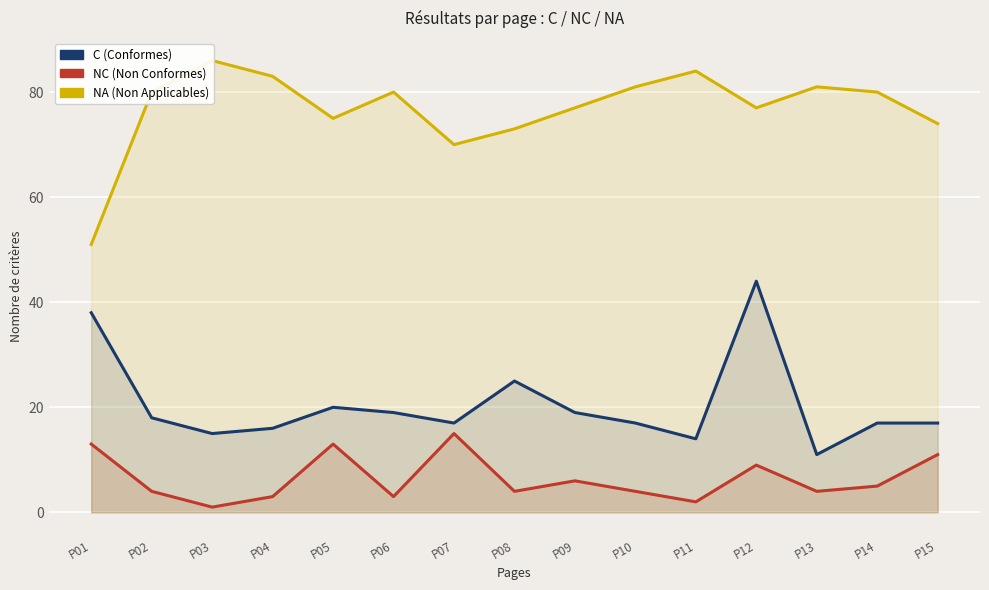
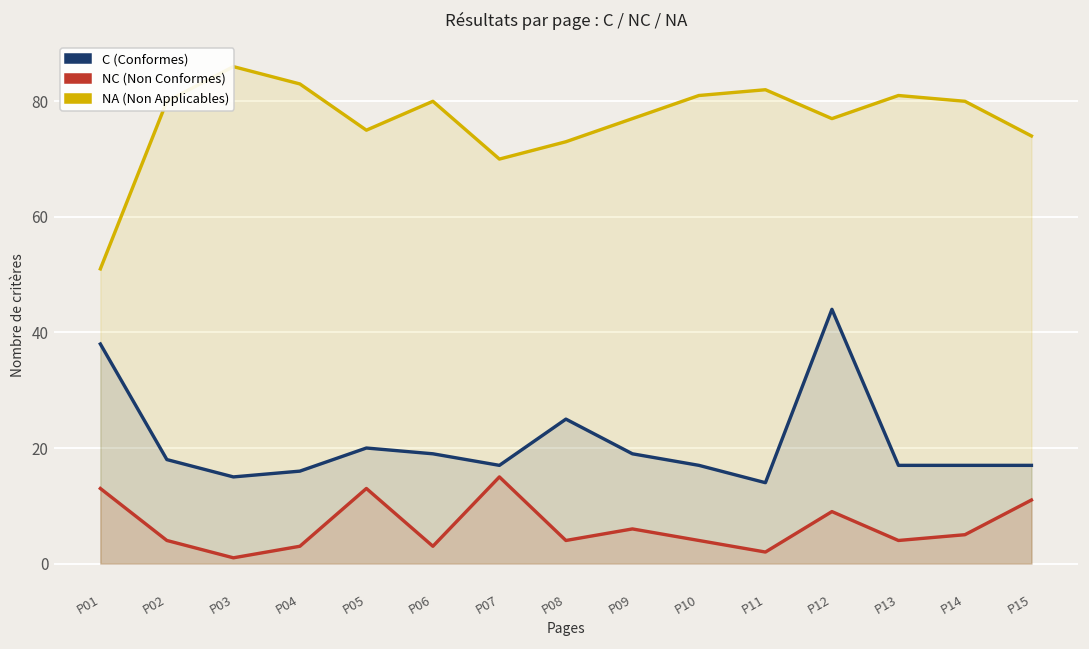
  {
    "C (Conformes)": {
      "P01": 38,
      "P02": 18,
      "P03": 15,
      "P04": 16,
      "P05": 20,
      "P06": 19,
      "P07": 17,
      "P08": 25,
      "P09": 19,
      "P10": 17,
      "P11": 14,
      "P12": 44,
-     "P13": 11,
+     "P13": 17,
      "P14": 17,
      "P15": 17
    },
    "NC (Non Conformes)": {
      "P01": 13,
      "P02": 4,
      "P03": 1,
      "P04": 3,
      "P05": 13,
      "P06": 3,
      "P07": 15,
      "P08": 4,
      "P09": 6,
      "P10": 4,
      "P11": 2,
      "P12": 9,
      "P13": 4,
      "P14": 5,
      "P15": 11
    },
    "NA (Non Applicables)": {
      "P01": 51,
      "P04": 83,
      "P05": 75,
      "P06": 80,
      "P07": 70,
      "P08": 73,
      "P09": 77,
      "P10": 81,
-     "P11": 84,
+     "P11": 82,
      "P12": 77,
      "P13": 81,
      "P14": 80,
      "P15": 74
    }
  }
